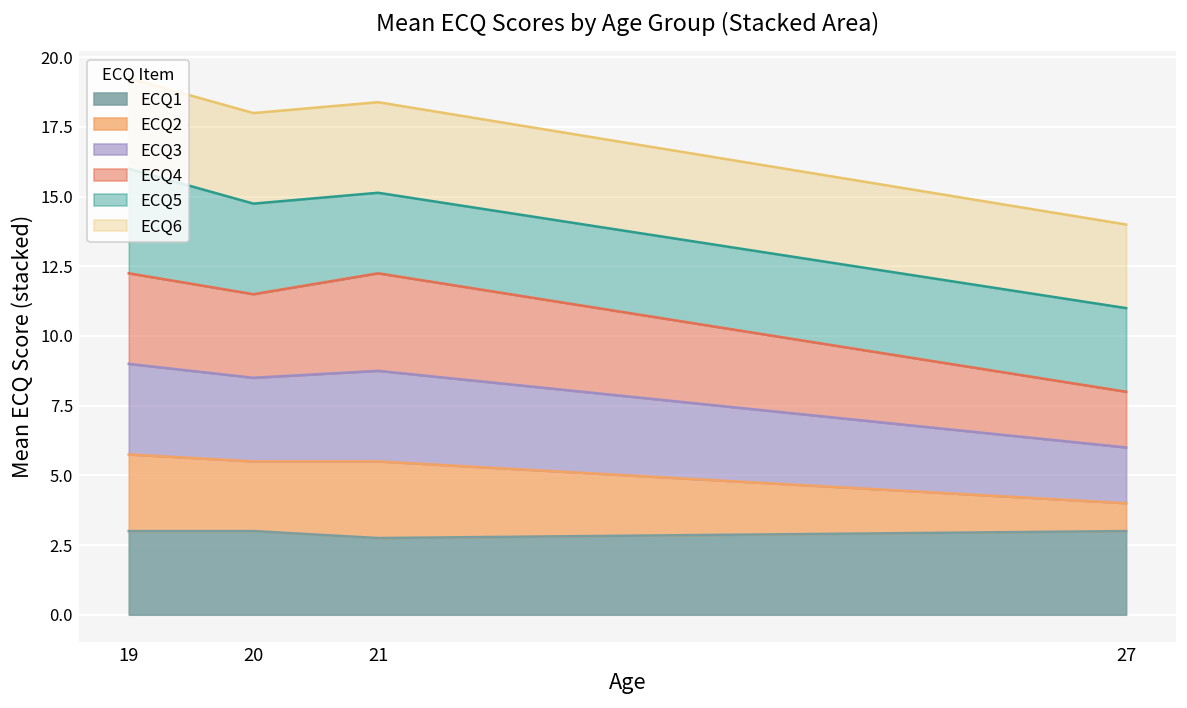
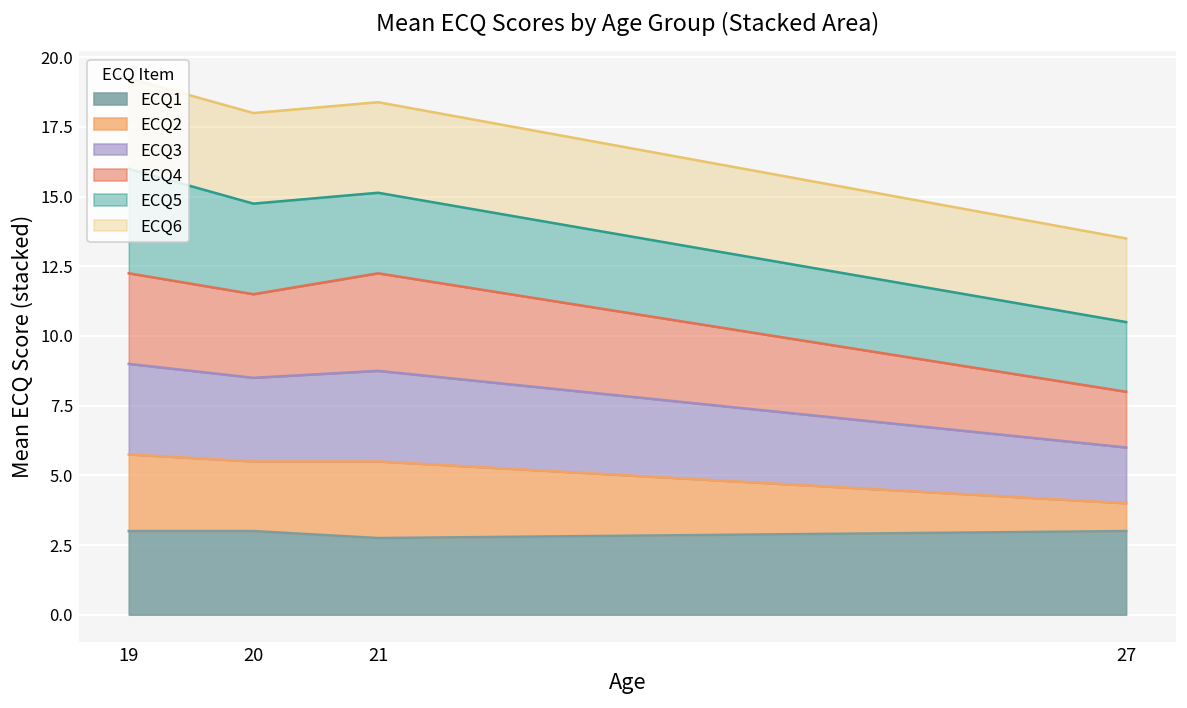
  {
    "ECQ5": {
      "20": 3.3,
      "21": 2.9,
-     "27": 3.0
+     "27": 2.5
    }
  }
